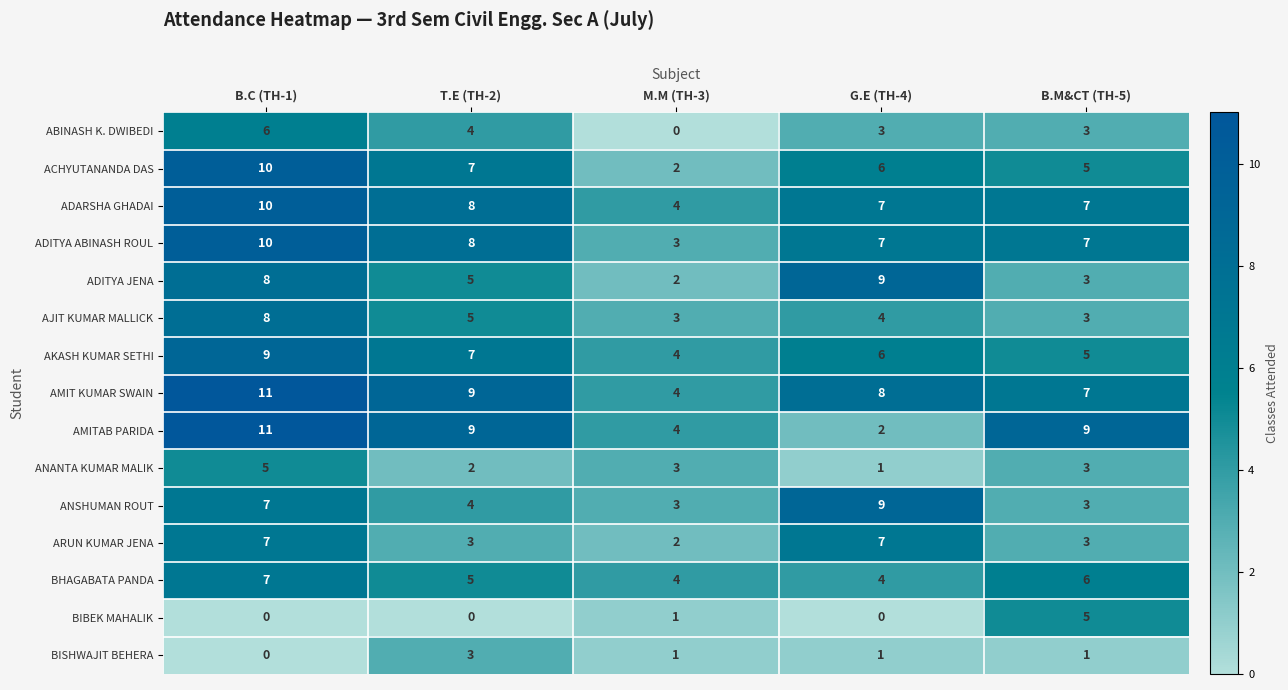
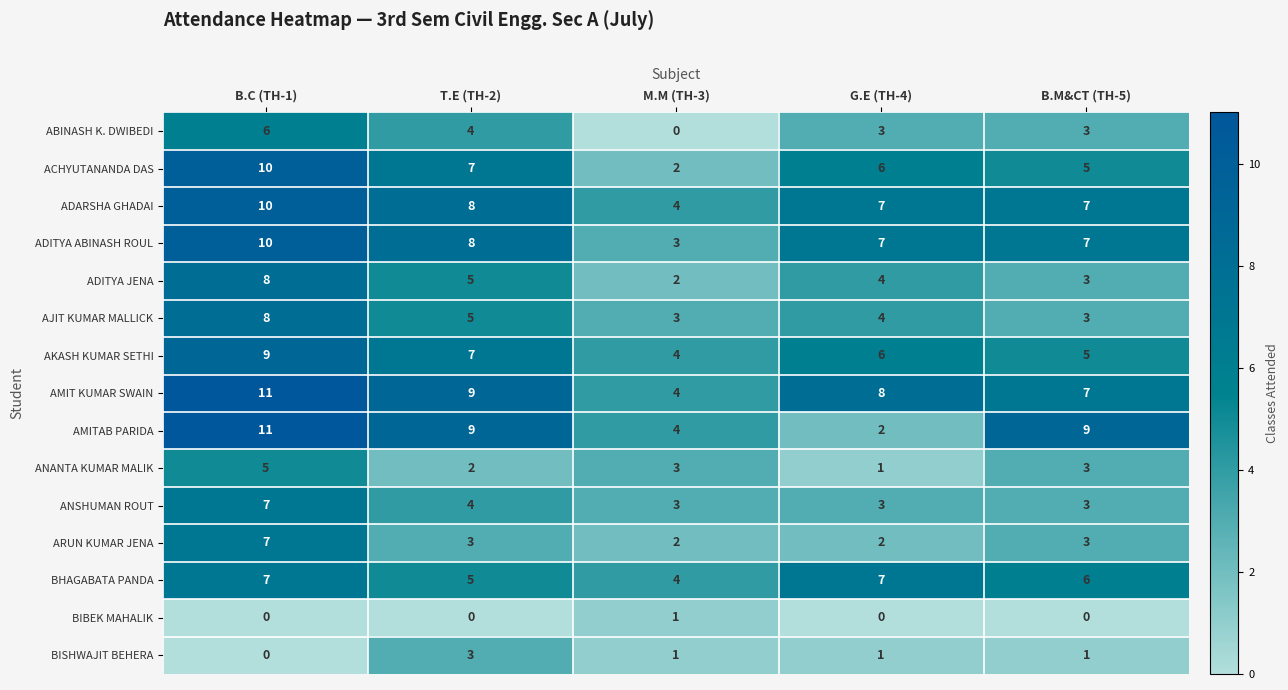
  {
    "ABINASH K. DWIBEDI": {
      "B.C (TH-1)": 6,
      "T.E (TH-2)": 4,
      "M.M (TH-3)": 0,
      "G.E (TH-4)": 3,
      "B.M&CT (TH-5)": 3
    },
    "ACHYUTANANDA DAS": {
      "B.C (TH-1)": 10,
      "T.E (TH-2)": 7,
      "M.M (TH-3)": 2,
      "G.E (TH-4)": 6,
      "B.M&CT (TH-5)": 5
    },
    "ADARSHA GHADAI": {
      "B.C (TH-1)": 10,
      "T.E (TH-2)": 8,
      "M.M (TH-3)": 4,
      "G.E (TH-4)": 7,
      "B.M&CT (TH-5)": 7
    },
    "ADITYA ABINASH ROUL": {
      "B.C (TH-1)": 10,
      "T.E (TH-2)": 8,
      "M.M (TH-3)": 3,
      "G.E (TH-4)": 7,
      "B.M&CT (TH-5)": 7
    },
    "ADITYA JENA": {
      "B.C (TH-1)": 8,
      "T.E (TH-2)": 5,
      "M.M (TH-3)": 2,
-     "G.E (TH-4)": 9,
+     "G.E (TH-4)": 4,
      "B.M&CT (TH-5)": 3
    },
    "AJIT KUMAR MALLICK": {
      "B.C (TH-1)": 8,
      "T.E (TH-2)": 5,
      "M.M (TH-3)": 3,
      "G.E (TH-4)": 4,
      "B.M&CT (TH-5)": 3
    },
    "AKASH KUMAR SETHI": {
      "B.C (TH-1)": 9,
      "T.E (TH-2)": 7,
      "M.M (TH-3)": 4,
      "G.E (TH-4)": 6,
      "B.M&CT (TH-5)": 5
    },
    "AMIT KUMAR SWAIN": {
      "B.C (TH-1)": 11,
      "T.E (TH-2)": 9,
      "M.M (TH-3)": 4,
      "G.E (TH-4)": 8,
      "B.M&CT (TH-5)": 7
    },
    "AMITAB PARIDA": {
      "B.C (TH-1)": 11,
      "T.E (TH-2)": 9,
      "M.M (TH-3)": 4,
      "G.E (TH-4)": 2,
      "B.M&CT (TH-5)": 9
    },
    "ANANTA KUMAR MALIK": {
      "B.C (TH-1)": 5,
      "T.E (TH-2)": 2,
      "M.M (TH-3)": 3,
      "G.E (TH-4)": 1,
      "B.M&CT (TH-5)": 3
    },
    "ANSHUMAN ROUT": {
      "B.C (TH-1)": 7,
      "T.E (TH-2)": 4,
      "M.M (TH-3)": 3,
-     "G.E (TH-4)": 9,
+     "G.E (TH-4)": 3,
      "B.M&CT (TH-5)": 3
    },
    "ARUN KUMAR JENA": {
      "B.C (TH-1)": 7,
      "T.E (TH-2)": 3,
      "M.M (TH-3)": 2,
-     "G.E (TH-4)": 7,
+     "G.E (TH-4)": 2,
      "B.M&CT (TH-5)": 3
    },
    "BHAGABATA PANDA": {
      "B.C (TH-1)": 7,
      "T.E (TH-2)": 5,
      "M.M (TH-3)": 4,
-     "G.E (TH-4)": 4,
+     "G.E (TH-4)": 7,
      "B.M&CT (TH-5)": 6
    },
    "BIBEK MAHALIK": {
      "B.C (TH-1)": 0,
      "T.E (TH-2)": 0,
      "M.M (TH-3)": 1,
      "G.E (TH-4)": 0,
-     "B.M&CT (TH-5)": 5
+     "B.M&CT (TH-5)": 0
    },
    "BISHWAJIT BEHERA": {
      "B.C (TH-1)": 0,
      "T.E (TH-2)": 3,
      "M.M (TH-3)": 1,
      "G.E (TH-4)": 1,
      "B.M&CT (TH-5)": 1
    }
  }
